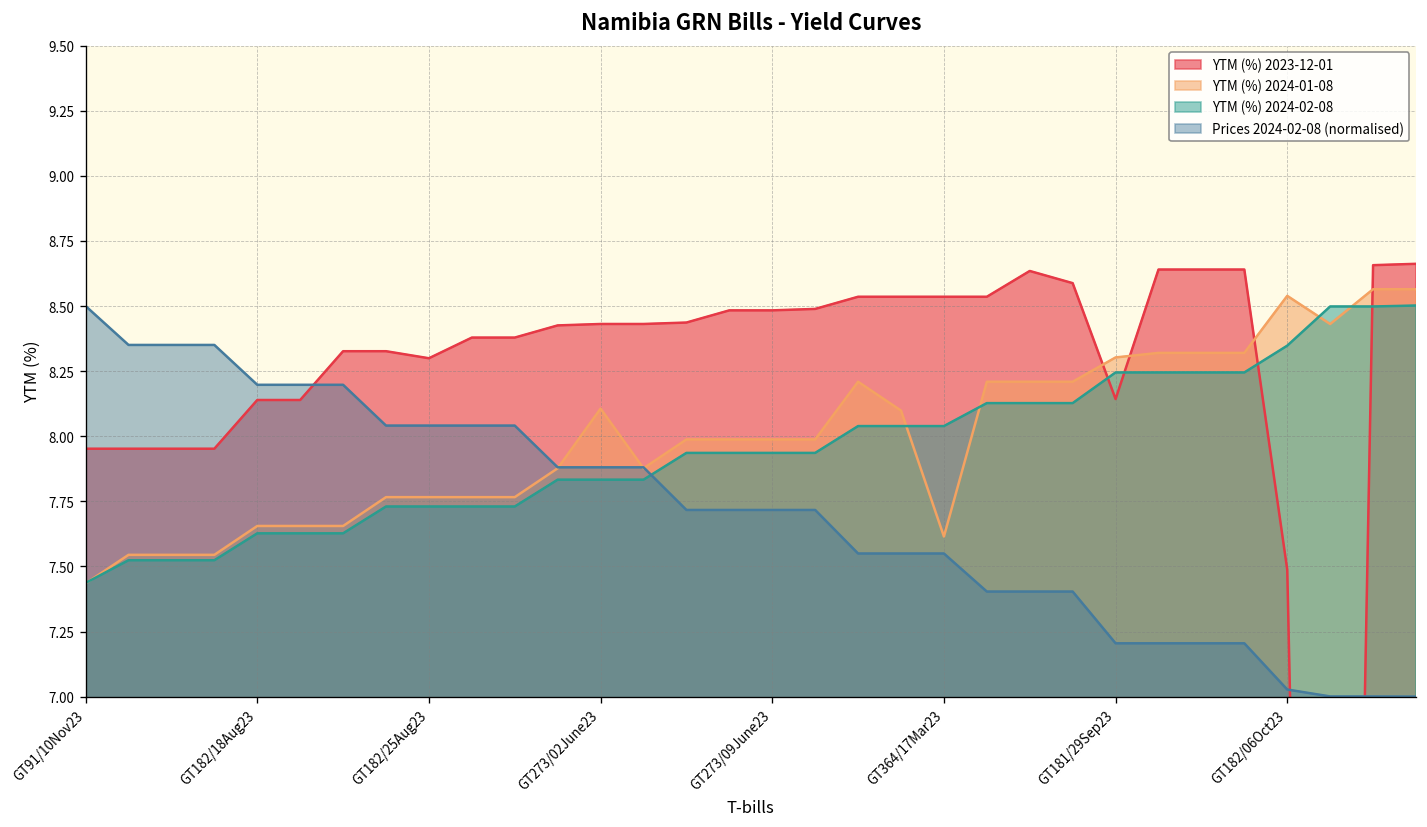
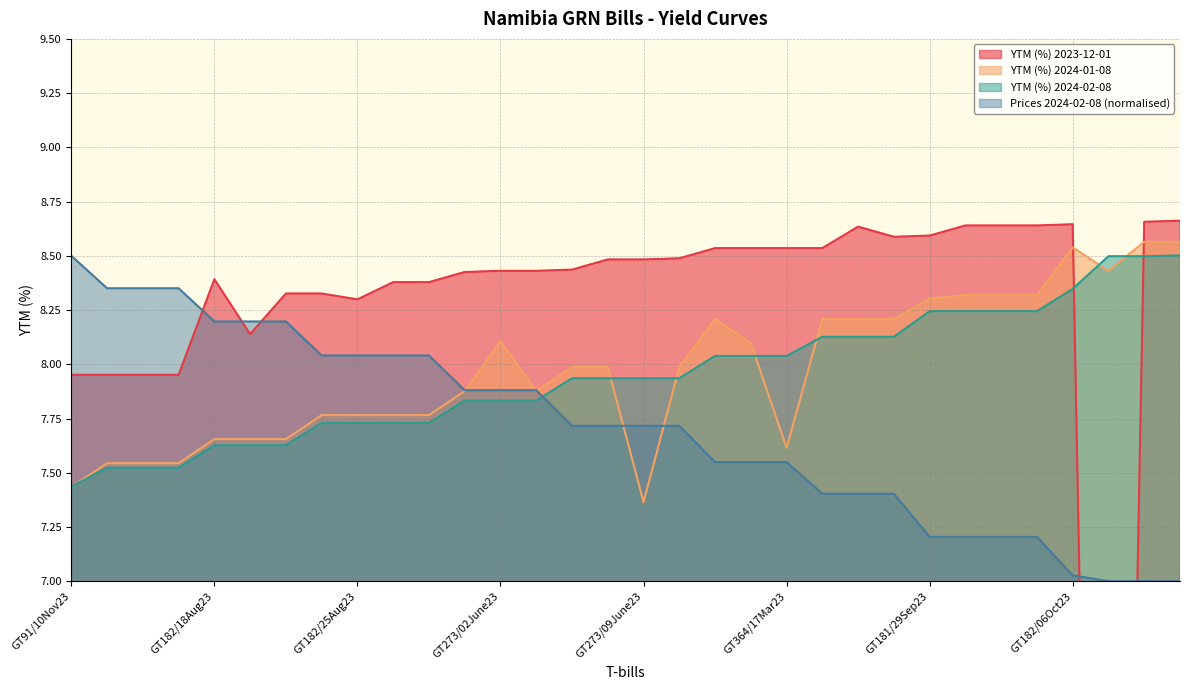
  {
    "YTM (%) 2023-12-01": {
      "GT91/10Nov23": 7.95,
-     "GT182/18Aug23": 8.14,
+     "GT182/18Aug23": 8.39,
      "GT182/25Aug23": 8.30,
      "GT273/02June23": 8.43,
      "GT273/09June23": 8.48,
      "GT364/17Mar23": 8.54,
-     "GT181/29Sep23": 8.14,
-     "GT182/06Oct23": 7.49
+     "GT181/29Sep23": 8.59,
+     "GT182/06Oct23": 8.65
    },
    "YTM (%) 2024-01-08": {
      "GT182/18Aug23": 7.66,
      "GT182/25Aug23": 7.77,
      "GT273/02June23": 8.11,
-     "GT273/09June23": 7.99,
+     "GT273/09June23": 7.36,
      "GT364/17Mar23": 7.61,
      "GT181/29Sep23": 8.30,
      "GT182/06Oct23": 8.54
    }
  }
